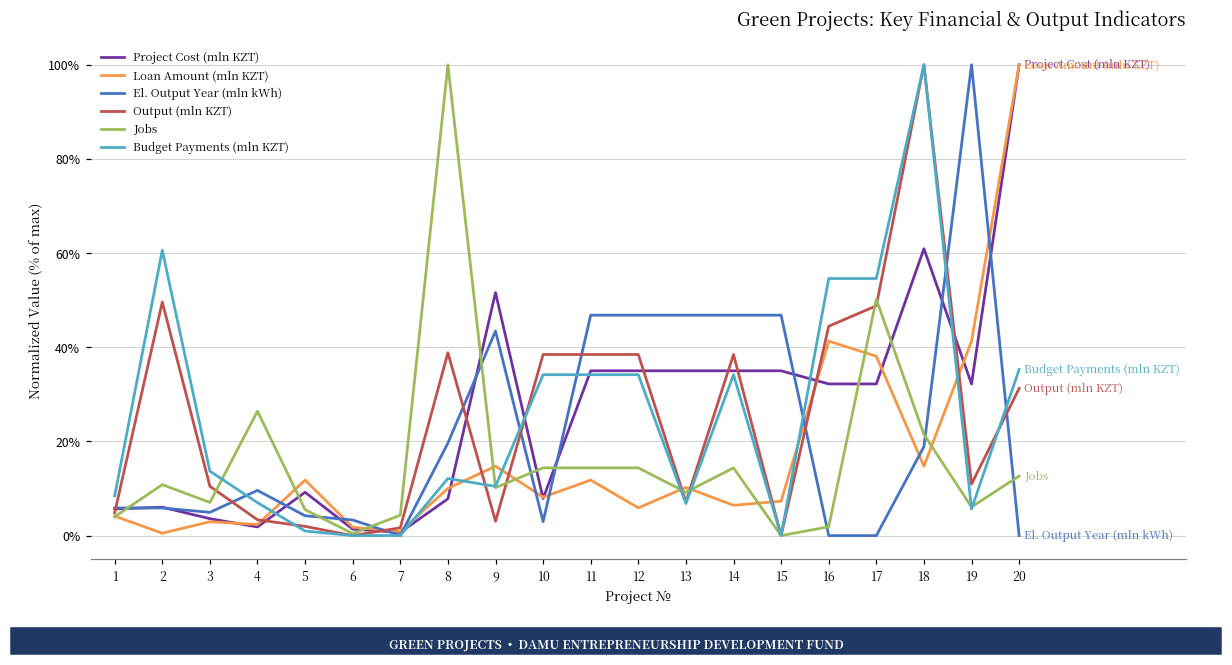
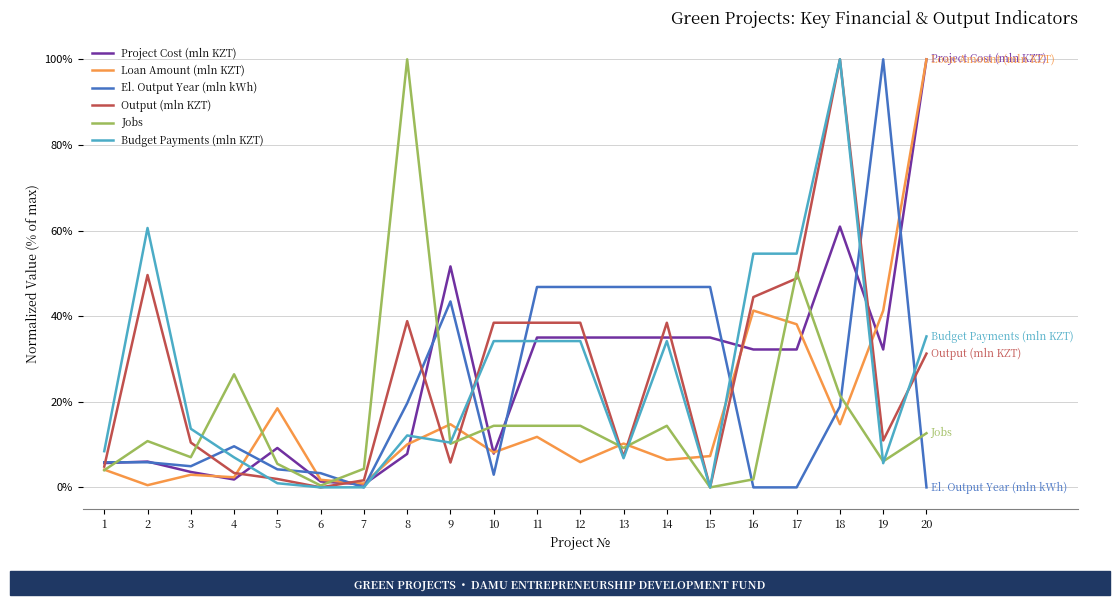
  {
    "Project Cost (mln KZT)": {
      "3": "4%",
      "5": "9%",
      "8": "8%",
      "9": "52%",
      "11": "35%",
      "12": "35%",
      "13": "35%",
      "14": "35%",
      "15": "35%",
      "16": "32%",
      "17": "32%",
      "18": "61%",
      "19": "32%"
    },
    "Loan Amount (mln KZT)": {
      "2": "1%",
      "3": "3%",
-     "5": "12%",
+     "5": "18%",
      "8": "10%",
      "9": "15%",
      "11": "12%",
      "12": "6%",
      "13": "10%",
      "14": "6%",
      "15": "7%",
      "16": "41%",
      "17": "38%",
      "18": "15%",
      "19": "41%"
    },
    "Output (mln KZT)": {
      "1": "5%",
      "2": "50%",
      "3": "10%",
      "4": "3%",
      "5": "2%",
      "7": "2%",
      "8": "39%",
-     "9": "3%",
+     "9": "6%",
      "10": "38%",
      "11": "38%",
      "12": "38%",
      "14": "38%",
      "16": "44%",
      "17": "49%",
      "19": "11%",
      "20": "31%"
    },
    "Jobs": {
      "2": "11%",
      "3": "7%",
      "4": "26%",
      "5": "6%",
      "7": "4%",
      "8": "100%",
      "10": "14%",
      "11": "14%",
      "12": "14%",
      "13": "9%",
      "14": "14%",
      "16": "2%",
      "17": "50%",
      "18": "21%",
      "20": "13%"
    }
  }
